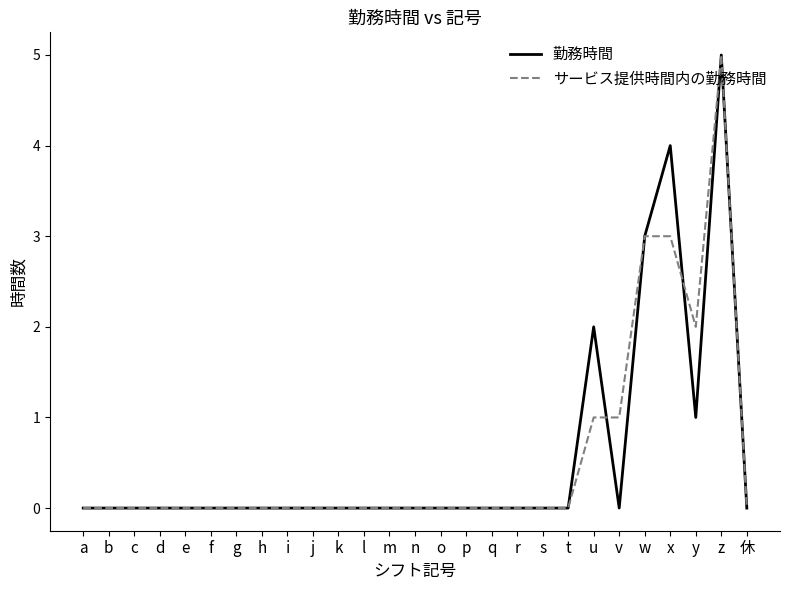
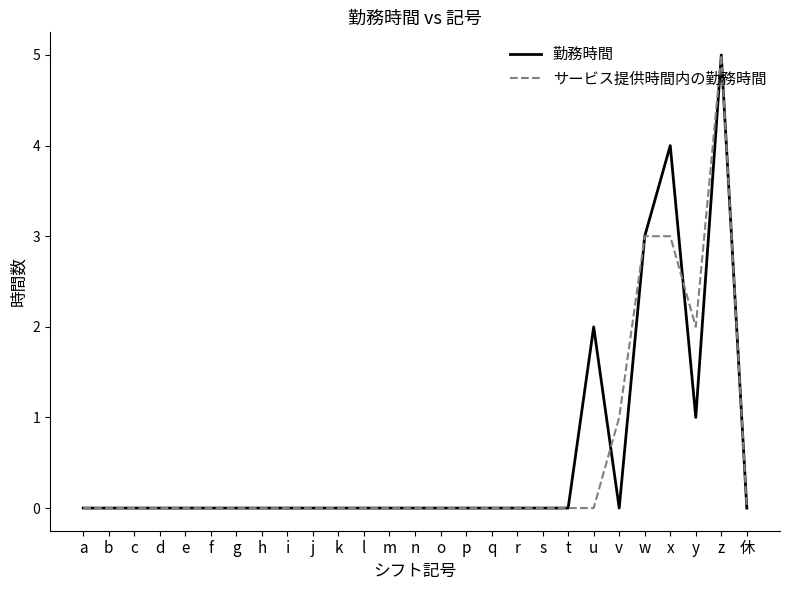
  {
    "勤務時間": {
      "u": 2,
      "v": 0,
      "x": 4,
      "y": 1
    },
    "サービス提供時間内の勤務時間": {
-     "u": 1,
+     "u": 0,
      "v": 1,
      "x": 3,
      "y": 2
    }
  }
